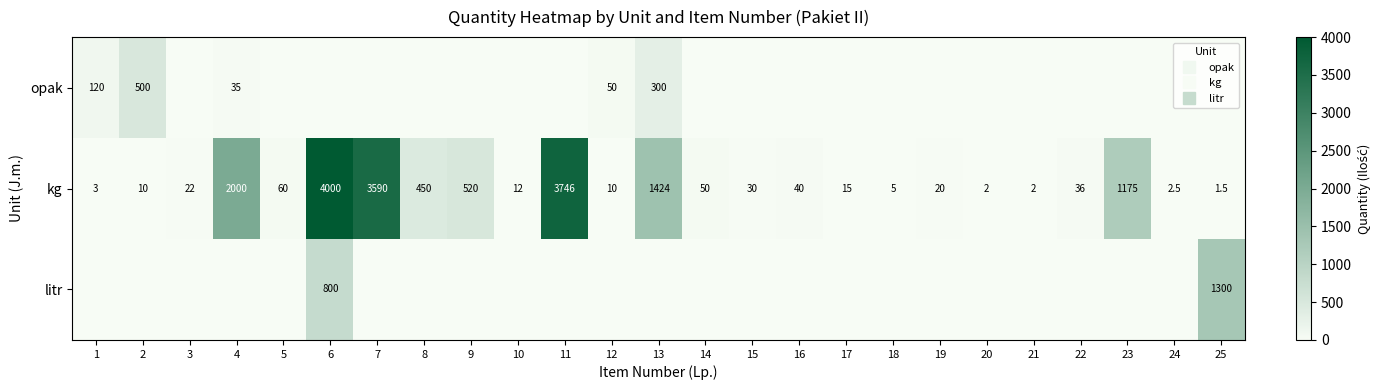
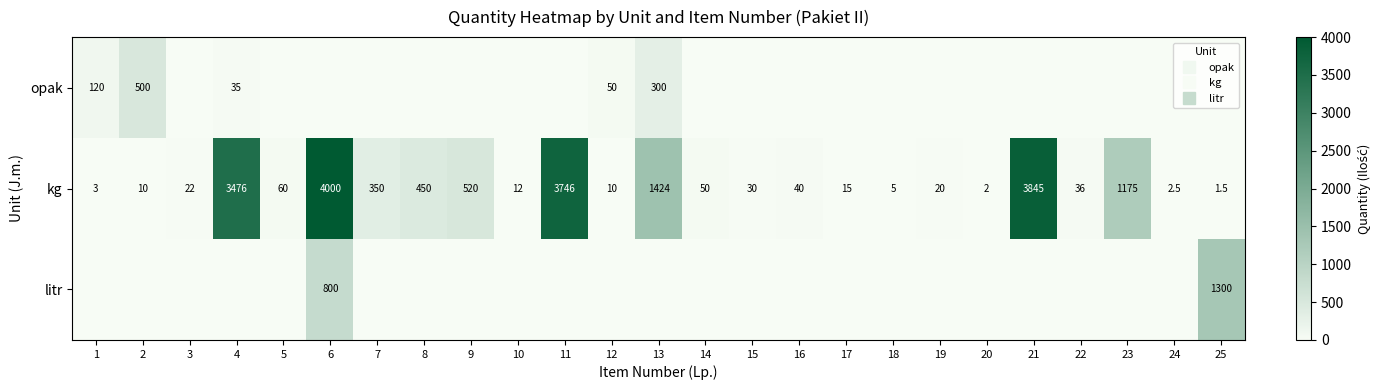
  {
    "opak": {
      "1": 120,
      "2": 500,
      "4": 35,
      "12": 50,
      "13": 300
    },
    "kg": {
      "1": 3,
      "2": 10,
      "3": 22,
-     "4": 2000,
+     "4": 3476,
      "5": 60,
      "6": 4000,
-     "7": 3590,
+     "7": 350,
      "8": 450,
      "9": 520,
      "10": 12,
      "11": 3746,
      "12": 10,
      "13": 1424,
      "14": 50,
      "15": 30,
      "16": 40,
      "17": 15,
      "18": 5,
      "19": 20,
      "20": 2,
-     "21": 2,
+     "21": 3845,
      "22": 36,
      "23": 1175,
      "24": 2.5,
      "25": 1.5
    },
    "litr": {
      "6": 800,
      "25": 1300
    }
  }
